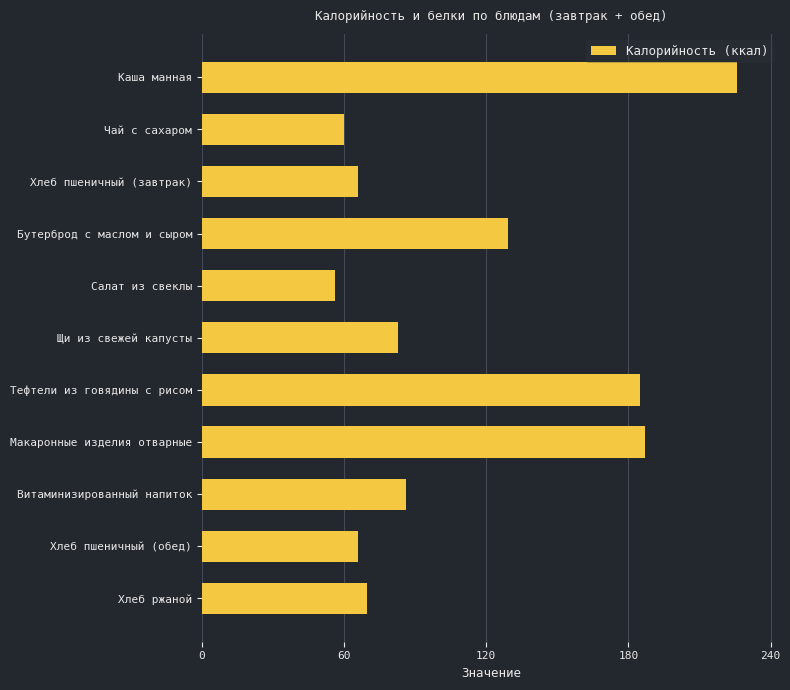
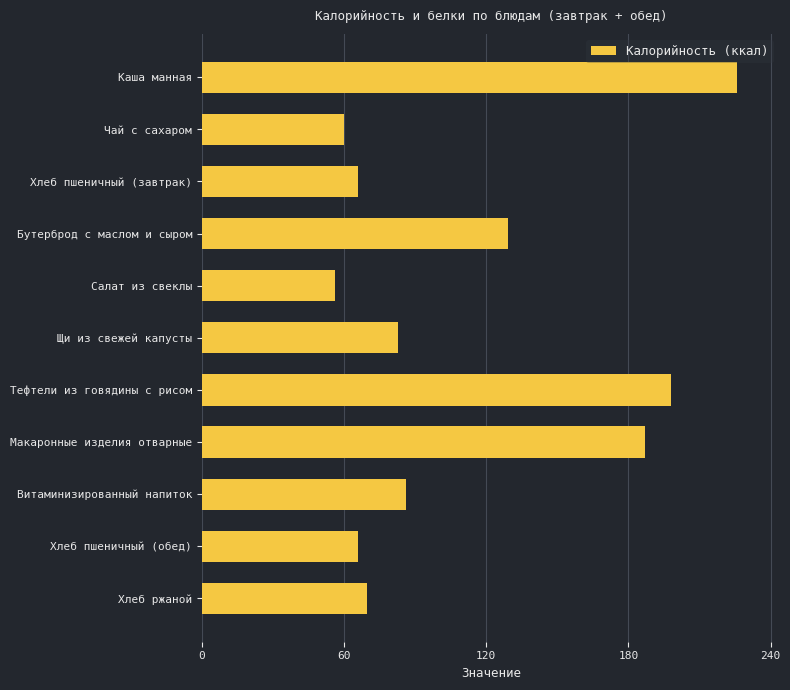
  {
    "Каша манная": 226,
    "Чай с сахаром": 60,
    "Хлеб пшеничный (завтрак)": 66,
    "Бутерброд с маслом и сыром": 129,
    "Салат из свеклы": 56,
    "Щи из свежей капусты": 83,
-   "Тефтели из говядины с рисом": 185,
+   "Тефтели из говядины с рисом": 198,
    "Макаронные изделия отварные": 187,
    "Витаминизированный напиток": 86,
    "Хлеб пшеничный (обед)": 66,
    "Хлеб ржаной": 70
  }
